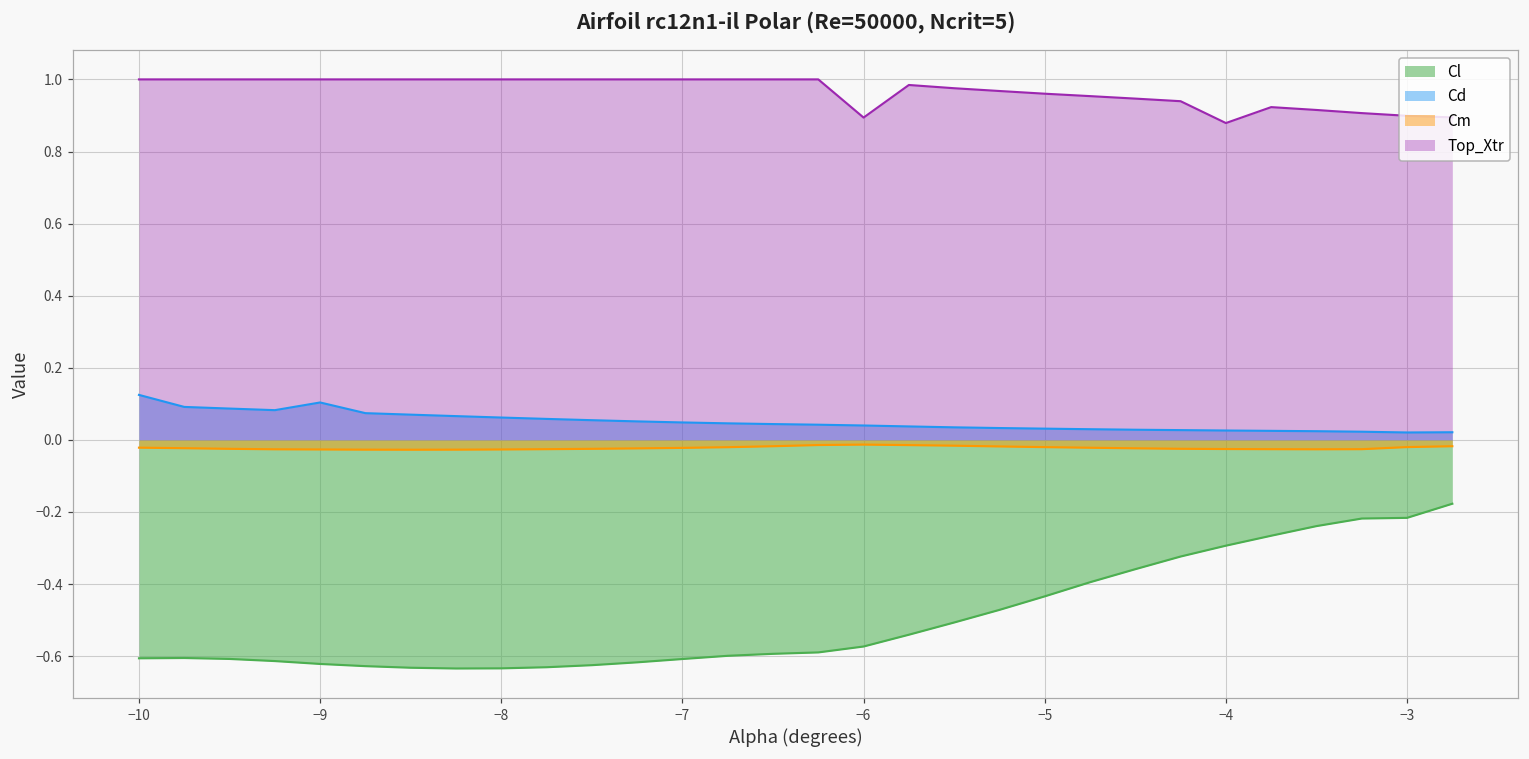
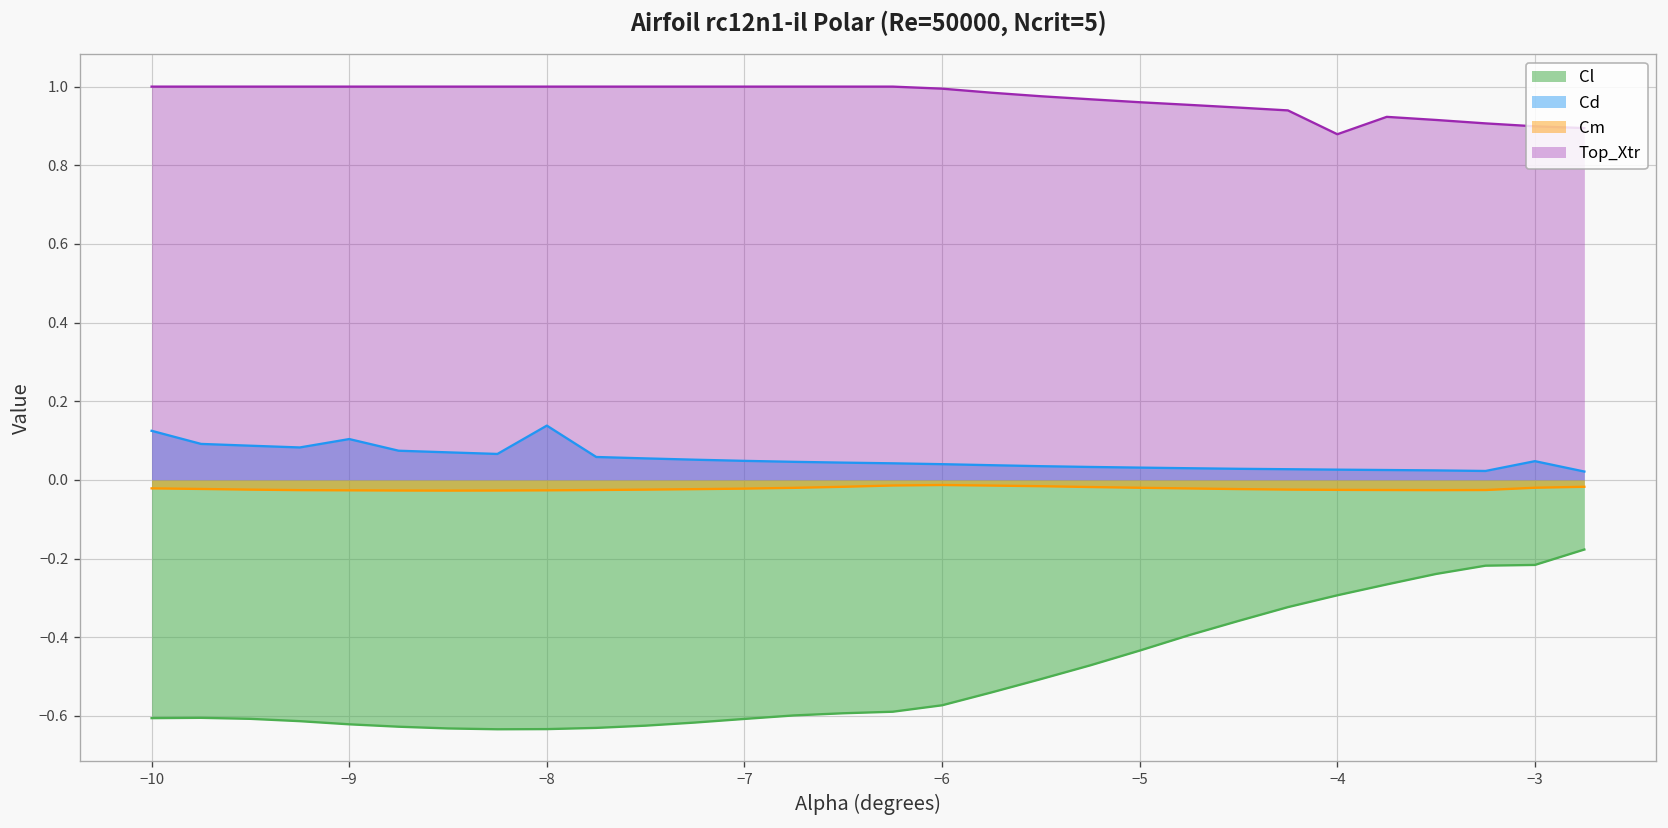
  {
    "Cd": {
      "−10": 0.12,
      "−9": 0.10,
-     "−8": 0.06,
+     "−8": 0.14,
      "−7": 0.05,
      "−6": 0.04,
      "−5": 0.03,
      "−4": 0.03,
-     "−3": 0.02
+     "−3": 0.05
    },
    "Top_Xtr": {
      "−10": 1.00,
      "−9": 1.00,
      "−8": 1.00,
      "−7": 1.00,
-     "−6": 0.89,
+     "−6": 0.99,
      "−5": 0.96,
      "−4": 0.88
    }
  }
